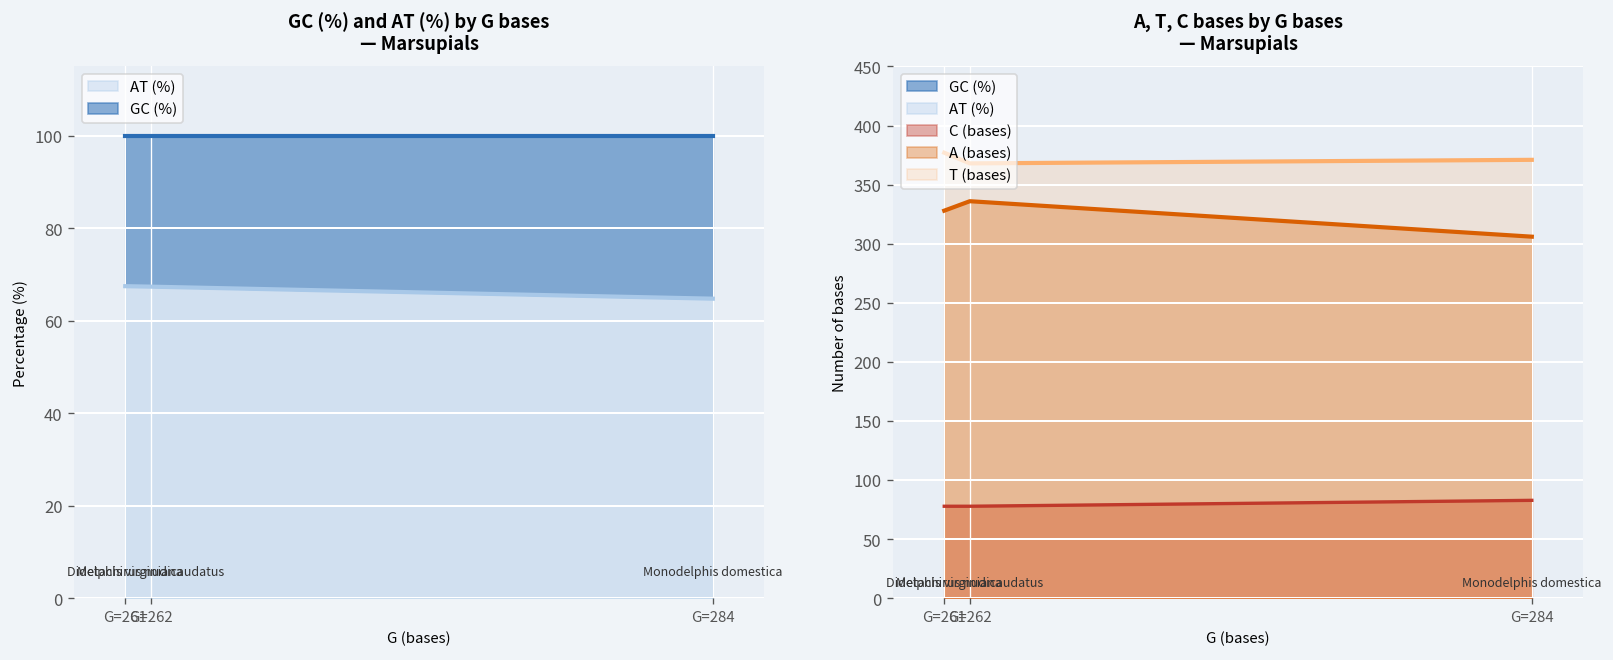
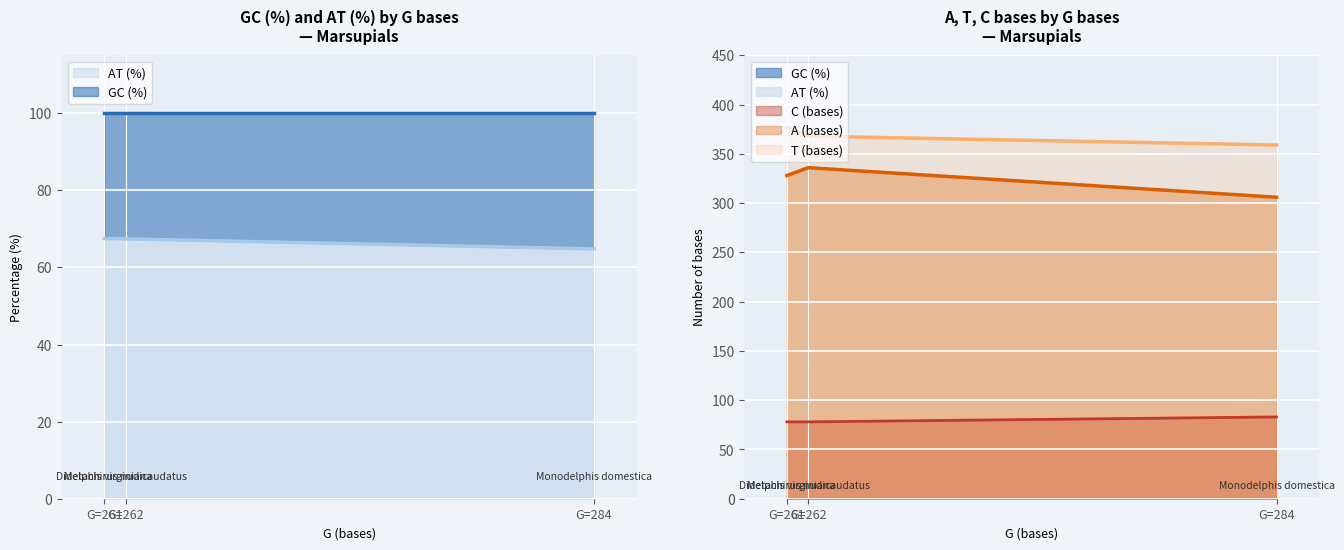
  {
    "GC (%) and AT (%) by G bases — Marsupials": {
      "AT (%)": {
        "G=284": 65
      }
    },
    "A, T, C bases by G bases — Marsupials": {
      "T (bases)": {
-       "G=284": 370
+       "G=284": 360
      }
    }
  }
